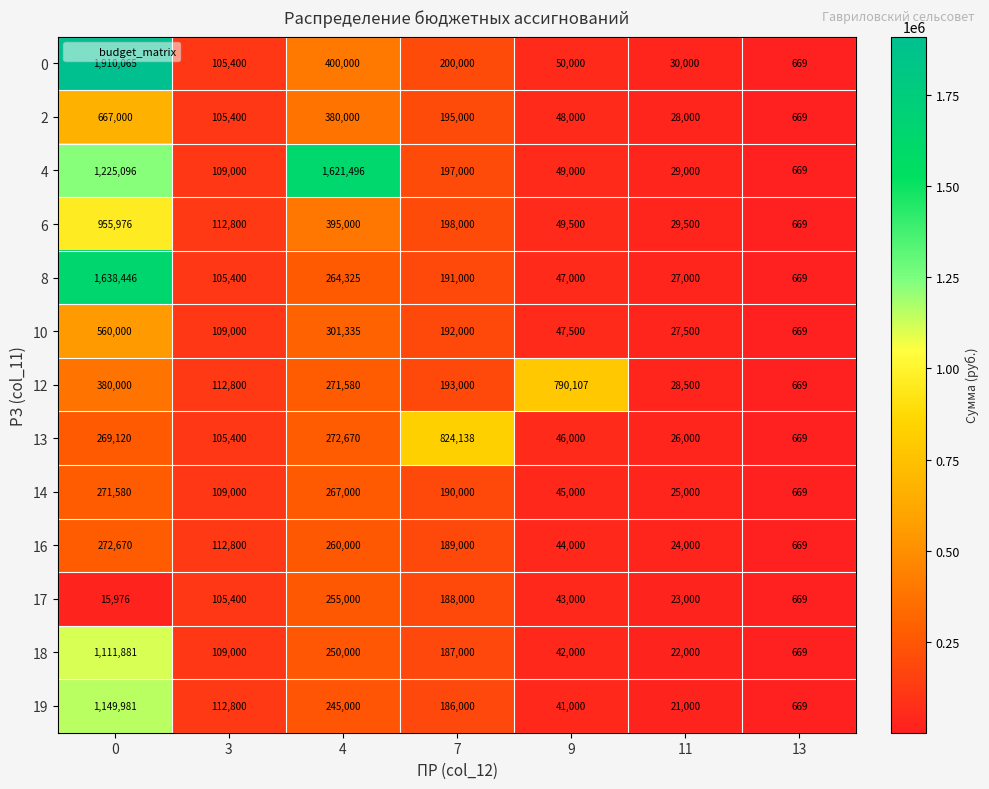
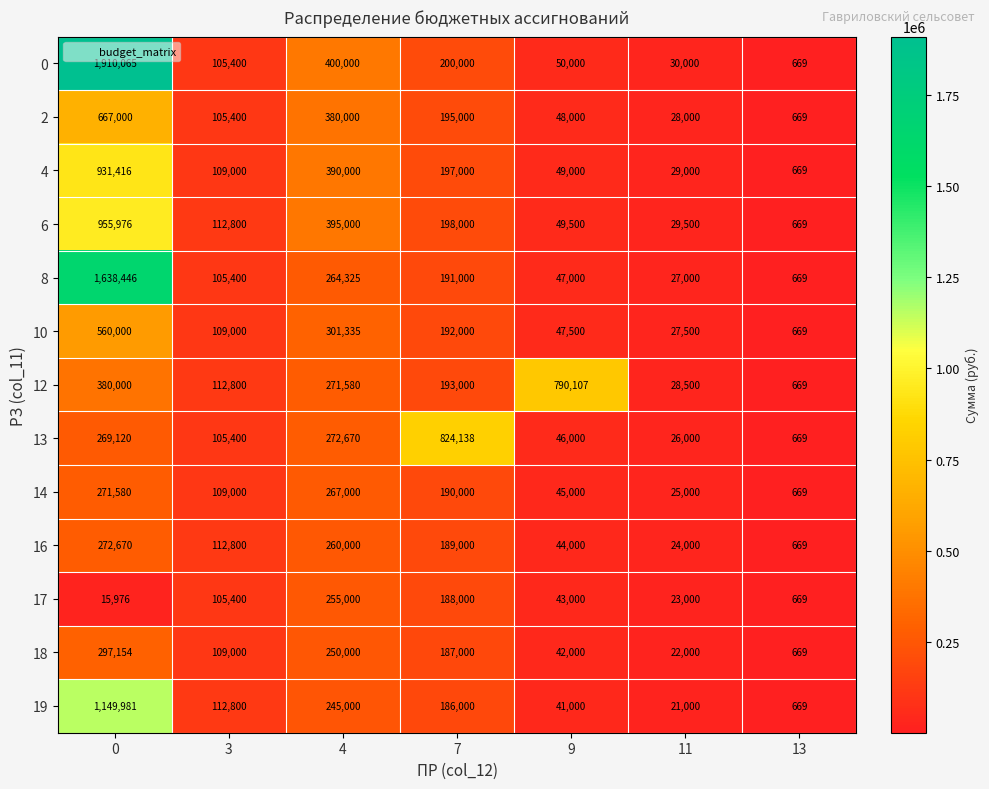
  {
    "0": {
      "3": "105,400",
      "4": "400,000",
      "7": "200,000",
      "9": "50,000",
      "11": "30,000",
      "13": "669"
    },
    "2": {
      "0": "667,000",
      "3": "105,400",
      "4": "380,000",
      "7": "195,000",
      "9": "48,000",
      "11": "28,000",
      "13": "669"
    },
    "4": {
-     "0": "1,225,096",
+     "0": "931,416",
      "3": "109,000",
-     "4": "1,621,496",
+     "4": "390,000",
      "7": "197,000",
      "9": "49,000",
      "11": "29,000",
      "13": "669"
    },
    "6": {
      "0": "955,976",
      "3": "112,800",
      "4": "395,000",
      "7": "198,000",
      "9": "49,500",
      "11": "29,500",
      "13": "669"
    },
    "8": {
      "0": "1,638,446",
      "3": "105,400",
      "4": "264,325",
      "7": "191,000",
      "9": "47,000",
      "11": "27,000",
      "13": "669"
    },
    "10": {
      "0": "560,000",
      "3": "109,000",
      "4": "301,335",
      "7": "192,000",
      "9": "47,500",
      "11": "27,500",
      "13": "669"
    },
    "12": {
      "0": "380,000",
      "3": "112,800",
      "4": "271,580",
      "7": "193,000",
      "9": "790,107",
      "11": "28,500",
      "13": "669"
    },
    "13": {
      "0": "269,120",
      "3": "105,400",
      "4": "272,670",
      "7": "824,138",
      "9": "46,000",
      "11": "26,000",
      "13": "669"
    },
    "14": {
      "0": "271,580",
      "3": "109,000",
      "4": "267,000",
      "7": "190,000",
      "9": "45,000",
      "11": "25,000",
      "13": "669"
    },
    "16": {
      "0": "272,670",
      "3": "112,800",
      "4": "260,000",
      "7": "189,000",
      "9": "44,000",
      "11": "24,000",
      "13": "669"
    },
    "17": {
      "0": "15,976",
      "3": "105,400",
      "4": "255,000",
      "7": "188,000",
      "9": "43,000",
      "11": "23,000",
      "13": "669"
    },
    "18": {
-     "0": "1,111,881",
+     "0": "297,154",
      "3": "109,000",
      "4": "250,000",
      "7": "187,000",
      "9": "42,000",
      "11": "22,000",
      "13": "669"
    },
    "19": {
      "0": "1,149,981",
      "3": "112,800",
      "4": "245,000",
      "7": "186,000",
      "9": "41,000",
      "11": "21,000",
      "13": "669"
    }
  }
